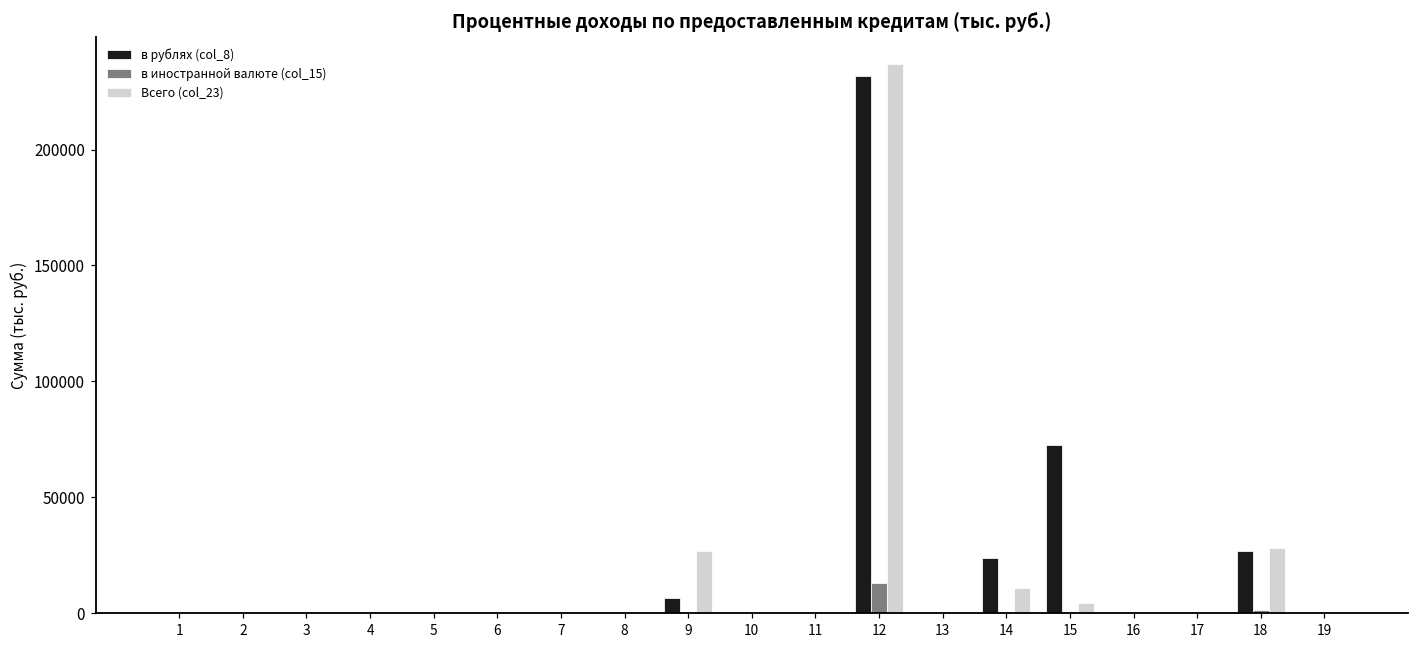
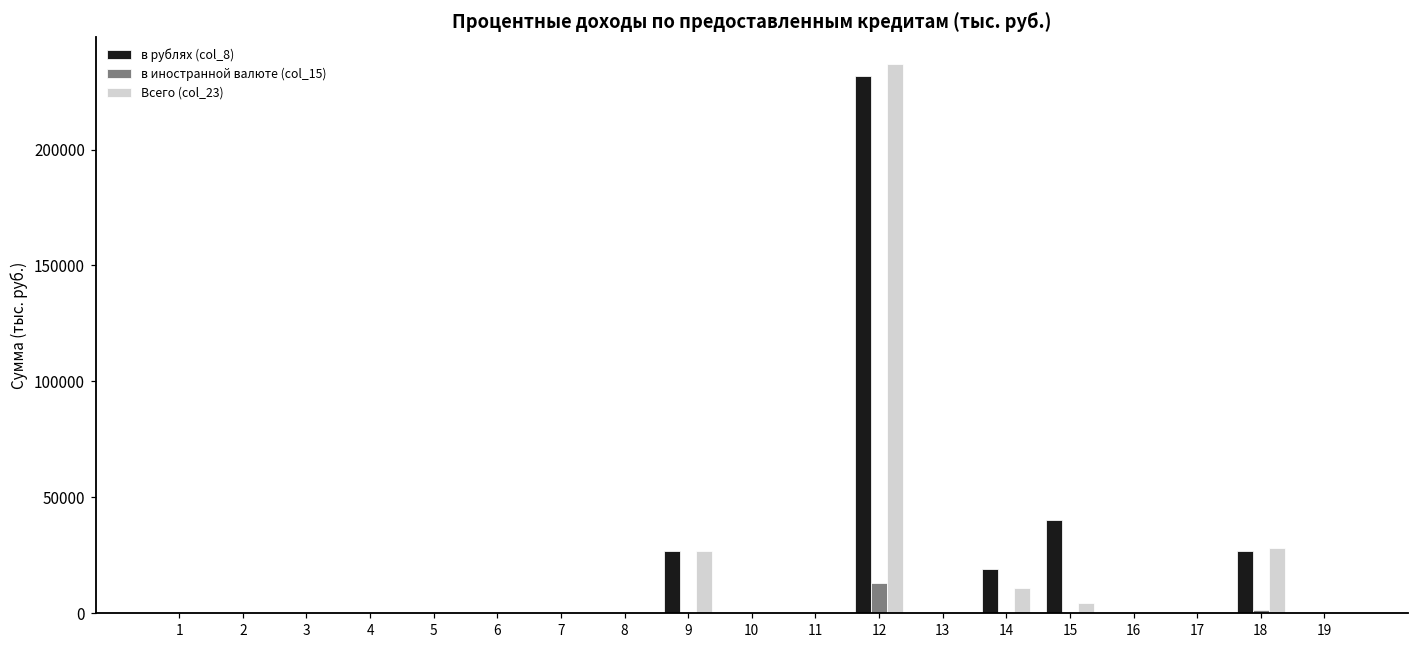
  {
    "в рублях (col_8)": {
      "1": 0,
      "2": 0,
      "3": 0,
      "4": 0,
      "5": 0,
      "6": 0,
      "7": 0,
      "8": 0,
-     "9": 6000,
+     "9": 27000,
      "10": 0,
      "11": 0,
      "12": 232000,
      "13": 0,
-     "14": 24000,
-     "15": 73000,
+     "14": 19000,
+     "15": 40000,
      "16": 0,
      "17": 0,
      "18": 27000,
      "19": 0
    },
    "в иностранной валюте (col_15)": {
      "1": 0,
      "2": 0,
      "3": 0,
      "4": 0,
      "5": 0,
      "6": 0,
      "7": 0,
      "8": 0,
      "9": 0,
      "10": 0,
      "11": 0,
      "12": 13000,
      "13": 0,
      "14": 0,
      "15": 0,
      "16": 0,
      "17": 0,
      "18": 1000,
      "19": 0
    },
    "Всего (col_23)": {
      "1": 0,
      "2": 0,
      "3": 0,
      "4": 0,
      "5": 0,
      "6": 0,
      "7": 0,
      "8": 0,
      "9": 27000,
      "10": 0,
      "11": 0,
      "12": 237000,
      "13": 0,
      "14": 11000,
      "15": 4000,
      "16": 0,
      "17": 0,
      "18": 28000,
      "19": 0
    }
  }
